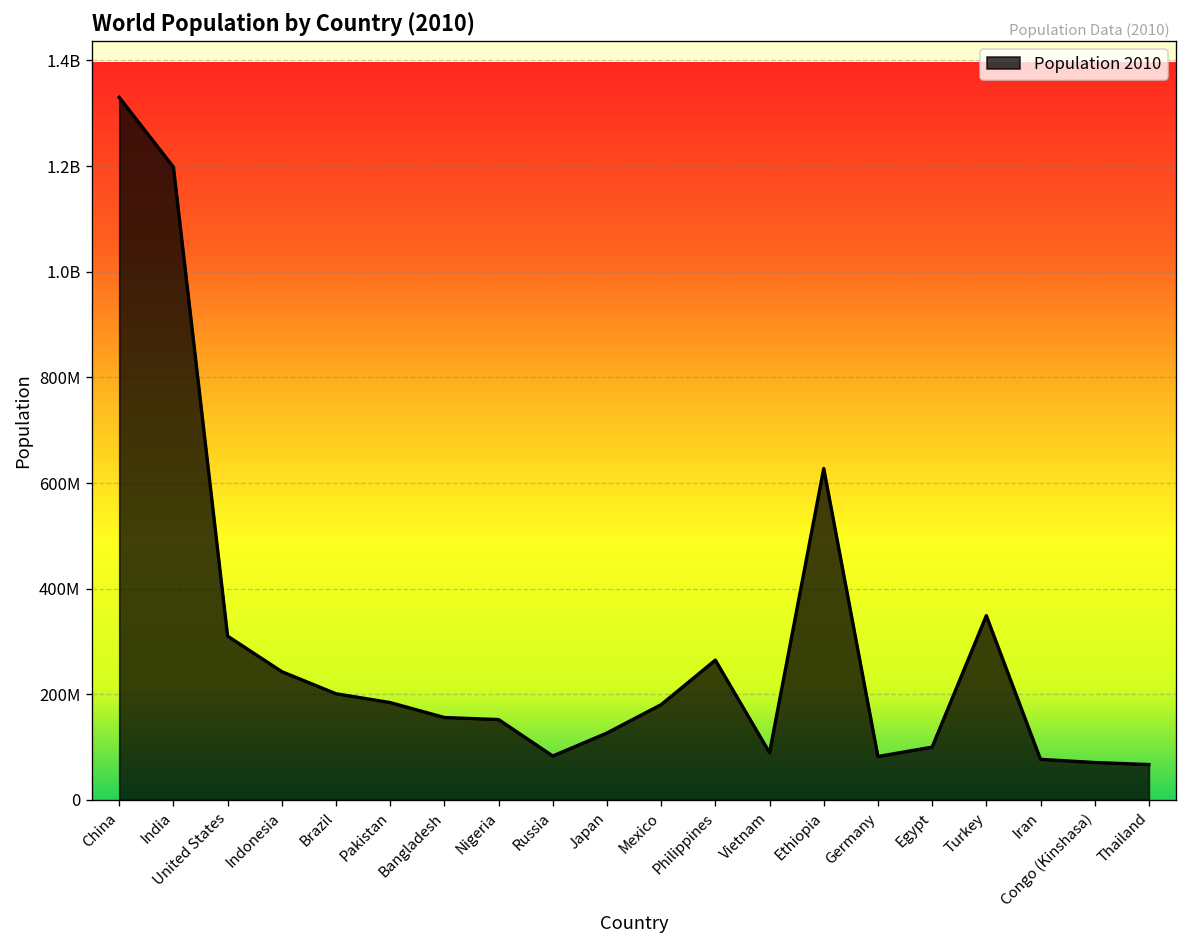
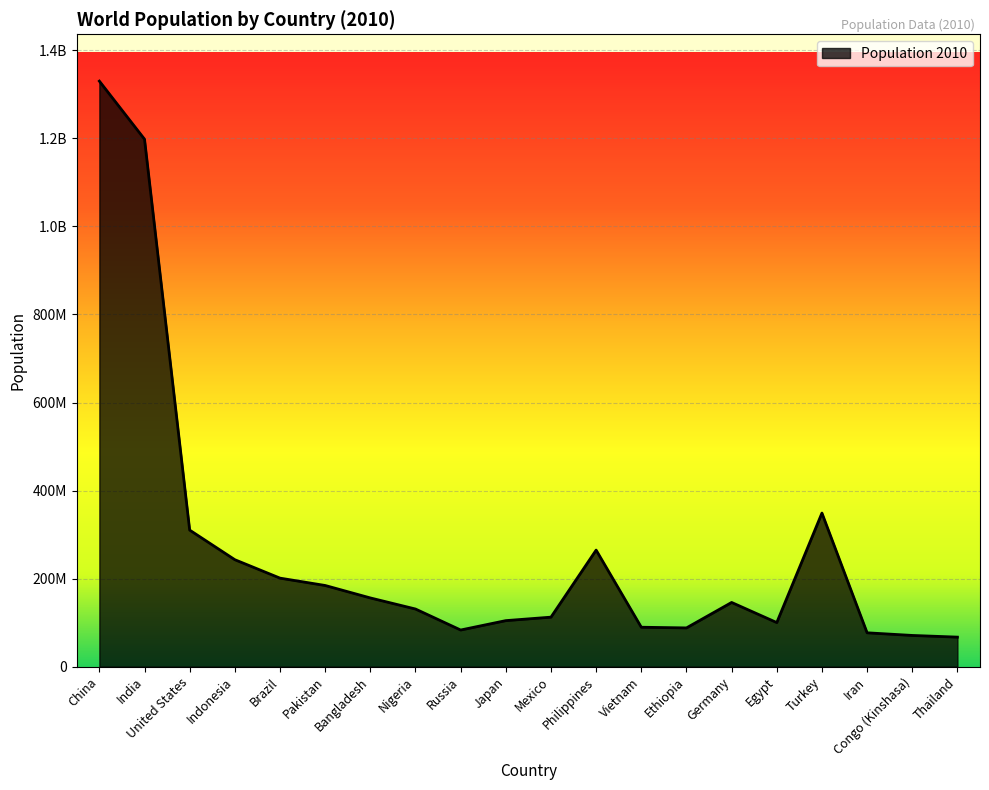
  {
    "China": 1330000000,
    "India": 1200000000,
    "United States": 310000000,
    "Indonesia": 240000000,
    "Brazil": 200000000,
    "Pakistan": 180000000,
    "Bangladesh": 160000000,
-   "Nigeria": 150000000,
+   "Nigeria": 130000000,
    "Russia": 80000000,
-   "Japan": 130000000,
-   "Mexico": 180000000,
+   "Japan": 100000000,
+   "Mexico": 110000000,
    "Philippines": 260000000,
    "Vietnam": 90000000,
-   "Ethiopia": 630000000,
-   "Germany": 80000000,
+   "Ethiopia": 90000000,
+   "Germany": 150000000,
    "Egypt": 100000000,
    "Turkey": 350000000,
    "Iran": 80000000,
    "Congo (Kinshasa)": 70000000,
    "Thailand": 70000000
  }
